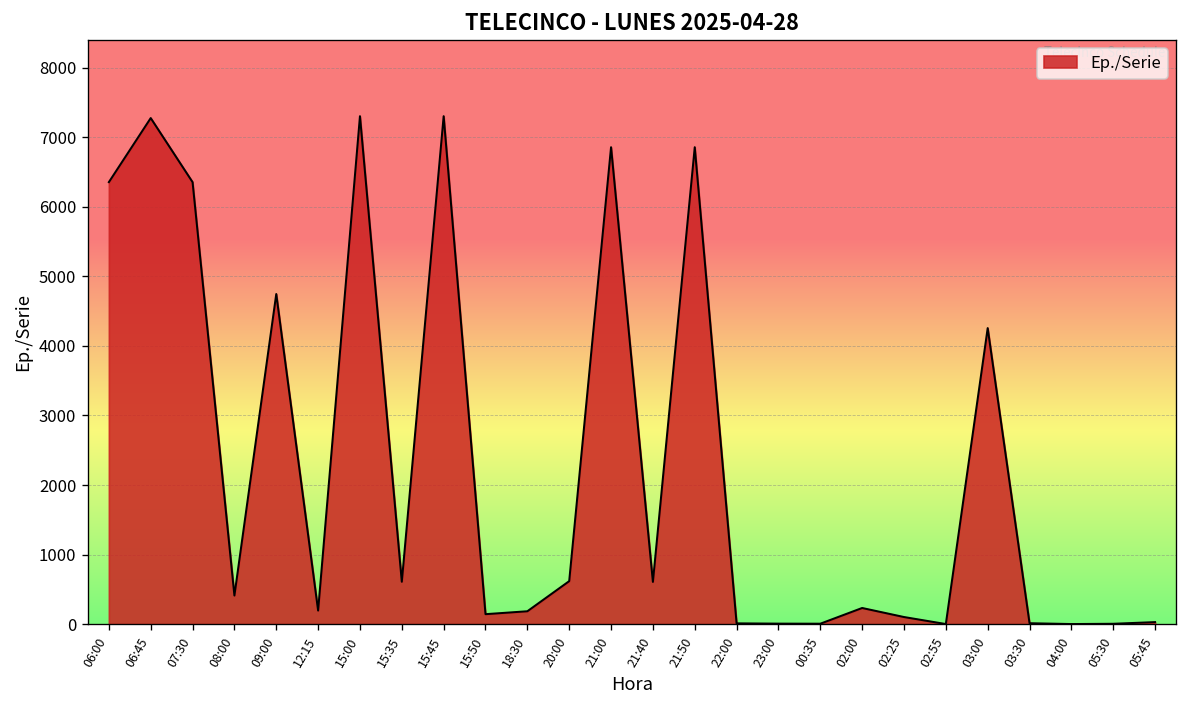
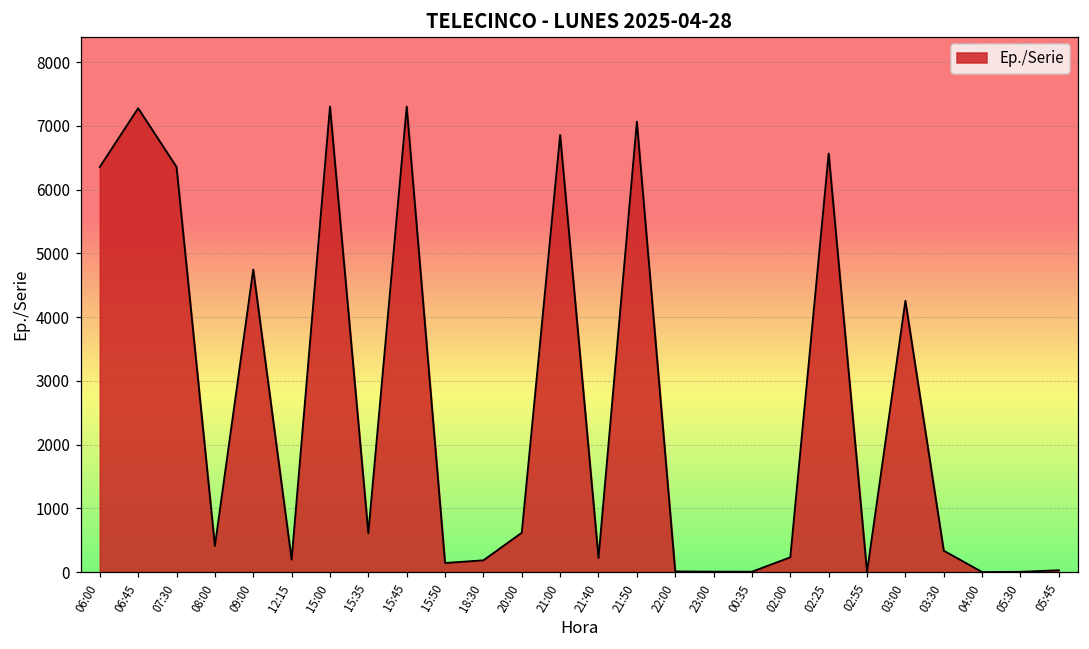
  {
    "06:00": 6400,
    "06:45": 7300,
    "07:30": 6400,
    "08:00": 400,
    "09:00": 4700,
    "12:15": 200,
    "15:00": 7300,
    "15:35": 600,
    "15:45": 7300,
    "15:50": 100,
    "18:30": 200,
    "20:00": 600,
    "21:00": 6900,
-   "21:40": 600,
-   "21:50": 6900,
+   "21:40": 200,
+   "21:50": 7100,
    "22:00": 0,
    "23:00": 0,
    "00:35": 0,
    "02:00": 200,
-   "02:25": 100,
+   "02:25": 6600,
    "02:55": 0,
    "03:00": 4300,
-   "03:30": 0,
+   "03:30": 300,
    "04:00": 0,
    "05:30": 0,
    "05:45": 0
  }
